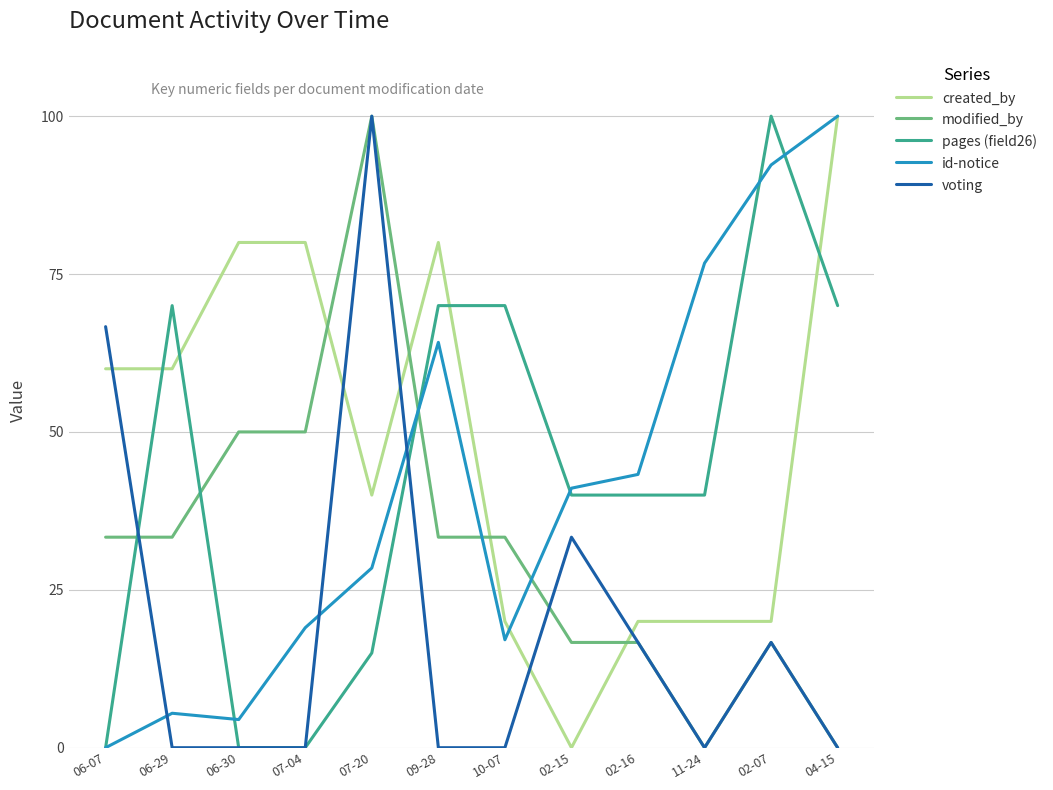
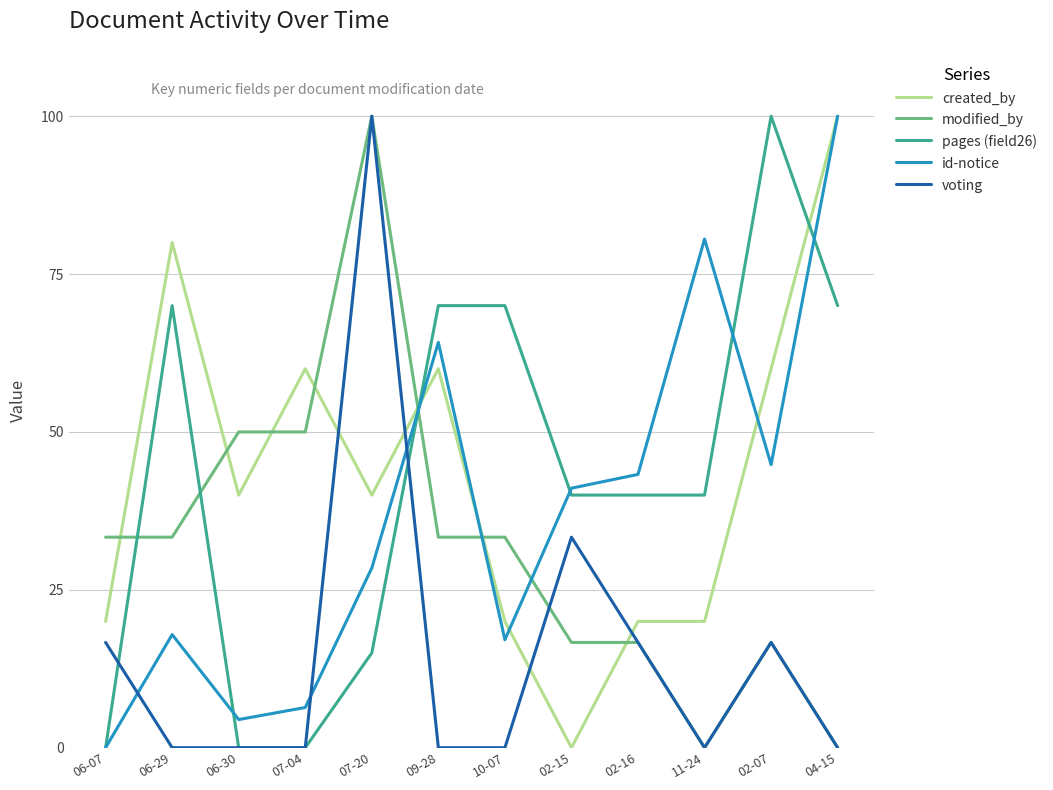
  {
    "created_by": {
-     "06-07": 60,
-     "06-29": 60,
-     "06-30": 80,
-     "07-04": 80,
+     "06-07": 20,
+     "06-29": 80,
+     "06-30": 40,
+     "07-04": 60,
      "07-20": 40,
-     "09-28": 80,
+     "09-28": 60,
      "10-07": 20,
      "02-15": 0,
      "02-16": 20,
      "11-24": 20,
-     "02-07": 20
+     "02-07": 60
    },
    "id-notice": {
-     "06-29": 5,
+     "06-29": 18,
      "06-30": 4,
-     "07-04": 19,
+     "07-04": 6,
      "07-20": 28,
      "09-28": 64,
      "10-07": 17,
      "02-15": 41,
      "02-16": 43,
-     "11-24": 77,
-     "02-07": 92
+     "11-24": 81,
+     "02-07": 45
    },
    "voting": {
-     "06-07": 67,
+     "06-07": 17,
      "06-29": 0,
      "09-28": 0,
      "10-07": 0,
      "02-15": 33
    }
  }
